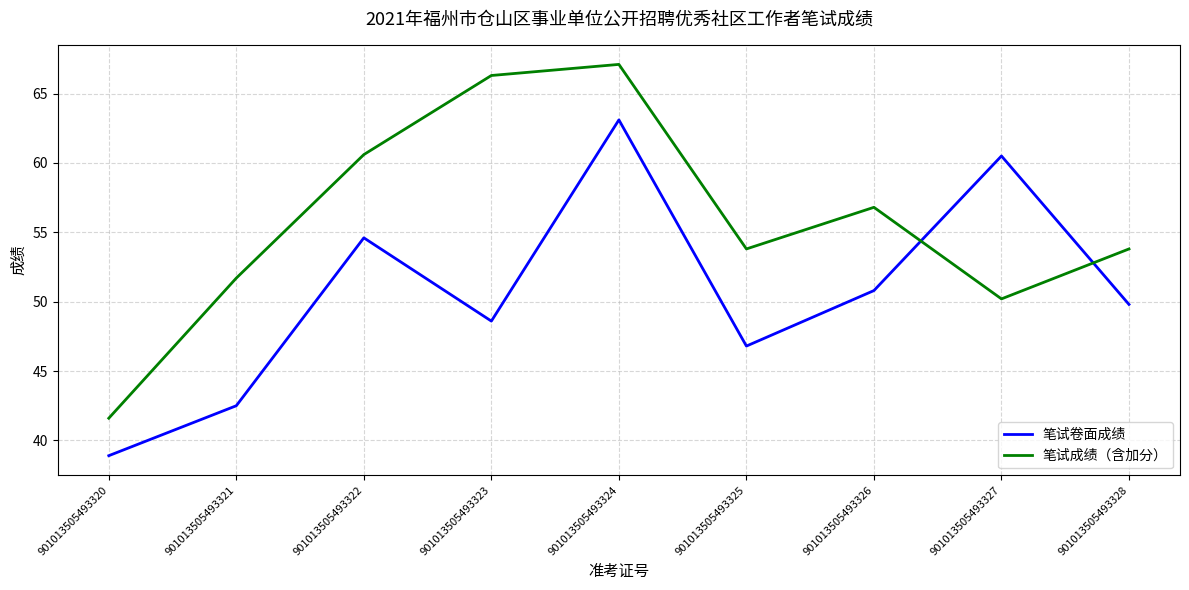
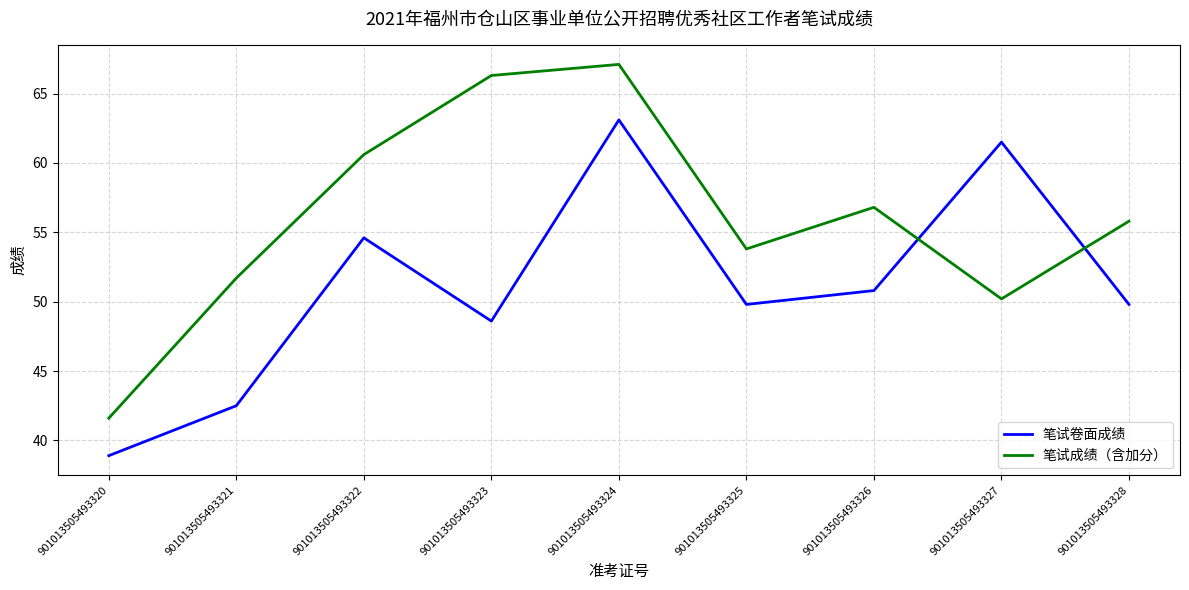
  {
    "笔试卷面成绩": {
      "901013505493320": 38.9,
      "901013505493321": 42.5,
      "901013505493322": 54.6,
      "901013505493323": 48.6,
      "901013505493324": 63.1,
-     "901013505493325": 46.8,
+     "901013505493325": 49.8,
      "901013505493326": 50.8,
-     "901013505493327": 60.5,
+     "901013505493327": 61.5,
      "901013505493328": 49.8
    },
    "笔试成绩（含加分）": {
      "901013505493320": 41.6,
      "901013505493321": 51.7,
      "901013505493322": 60.6,
      "901013505493323": 66.3,
      "901013505493324": 67.1,
      "901013505493325": 53.8,
      "901013505493326": 56.8,
      "901013505493327": 50.2,
-     "901013505493328": 53.8
+     "901013505493328": 55.8
    }
  }
